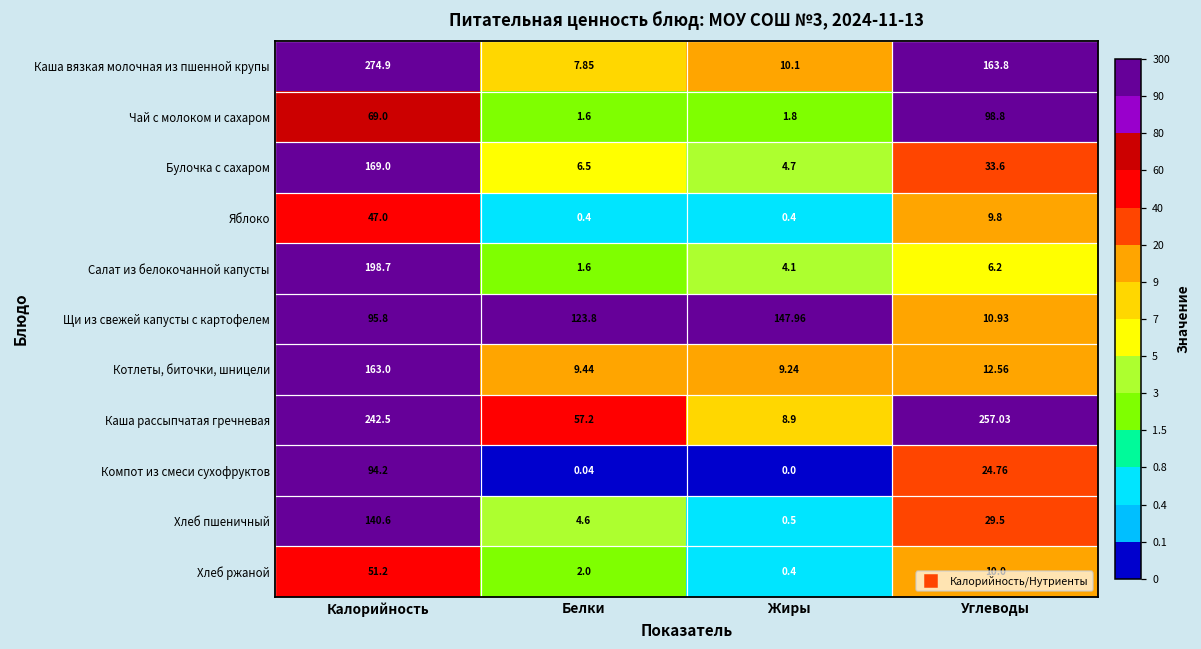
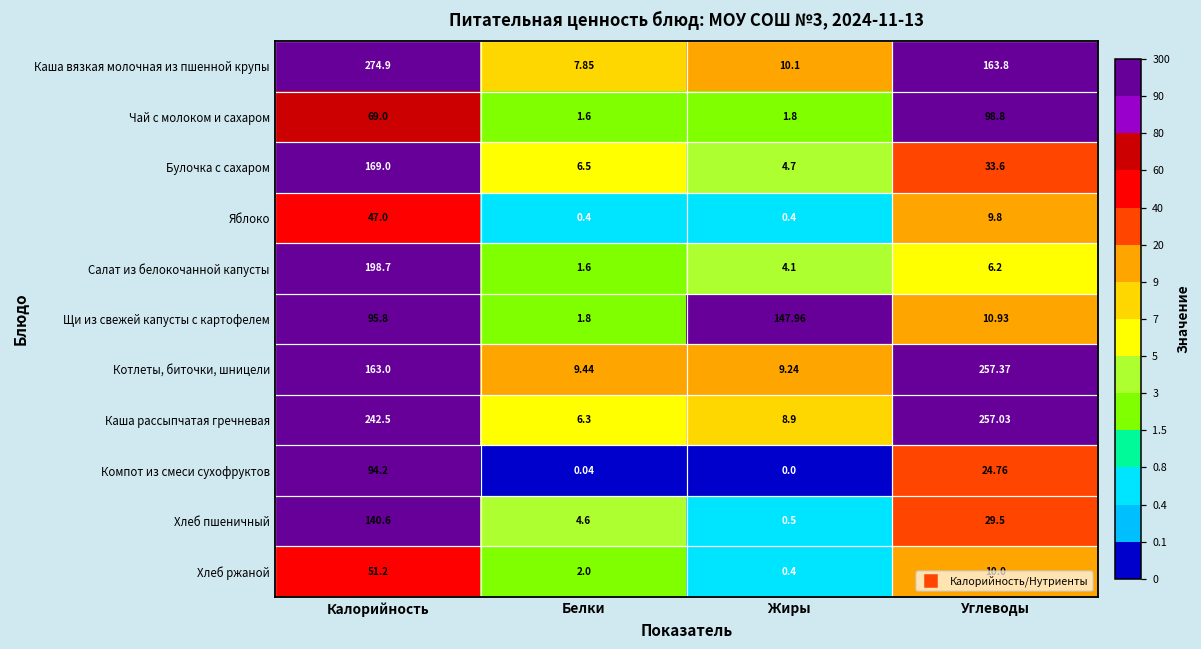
  {
    "Каша вязкая молочная из пшенной крупы": {
      "Калорийность": 274.9,
      "Белки": 7.85,
      "Жиры": 10.1,
      "Углеводы": 163.8
    },
    "Чай с молоком и сахаром": {
      "Калорийность": 69.0,
      "Белки": 1.6,
      "Жиры": 1.8,
      "Углеводы": 98.8
    },
    "Булочка с сахаром": {
      "Калорийность": 169.0,
      "Белки": 6.5,
      "Жиры": 4.7,
      "Углеводы": 33.6
    },
    "Яблоко": {
      "Калорийность": 47.0,
      "Белки": 0.4,
      "Жиры": 0.4,
      "Углеводы": 9.8
    },
    "Салат из белокочанной капусты": {
      "Калорийность": 198.7,
      "Белки": 1.6,
      "Жиры": 4.1,
      "Углеводы": 6.2
    },
    "Щи из свежей капусты с картофелем": {
      "Калорийность": 95.8,
-     "Белки": 123.8,
+     "Белки": 1.8,
      "Жиры": 147.96,
      "Углеводы": 10.93
    },
    "Котлеты, биточки, шницели": {
      "Калорийность": 163.0,
      "Белки": 9.44,
      "Жиры": 9.24,
-     "Углеводы": 12.56
+     "Углеводы": 257.37
    },
    "Каша рассыпчатая гречневая": {
      "Калорийность": 242.5,
-     "Белки": 57.2,
+     "Белки": 6.3,
      "Жиры": 8.9,
      "Углеводы": 257.03
    },
    "Компот из смеси сухофруктов": {
      "Калорийность": 94.2,
      "Белки": 0.04,
      "Жиры": 0.0,
      "Углеводы": 24.76
    },
    "Хлеб пшеничный": {
      "Калорийность": 140.6,
      "Белки": 4.6,
      "Жиры": 0.5,
      "Углеводы": 29.5
    },
    "Хлеб ржаной": {
      "Калорийность": 51.2,
      "Белки": 2.0,
      "Жиры": 0.4
    }
  }
